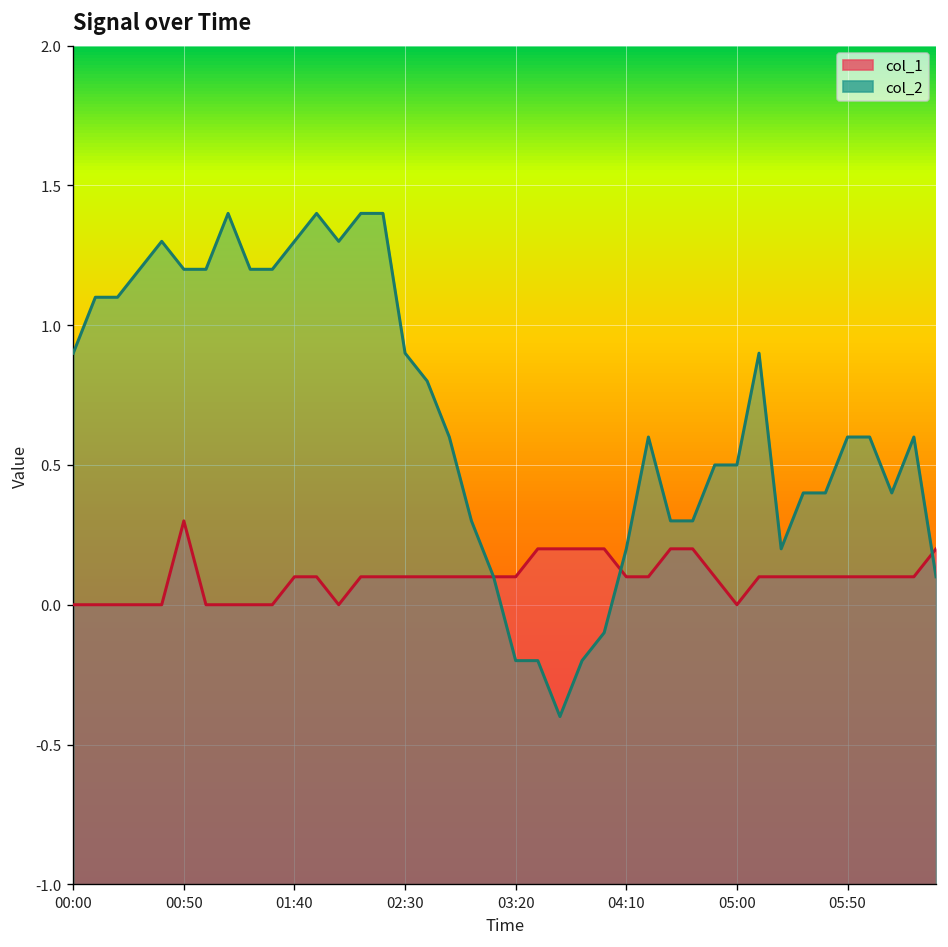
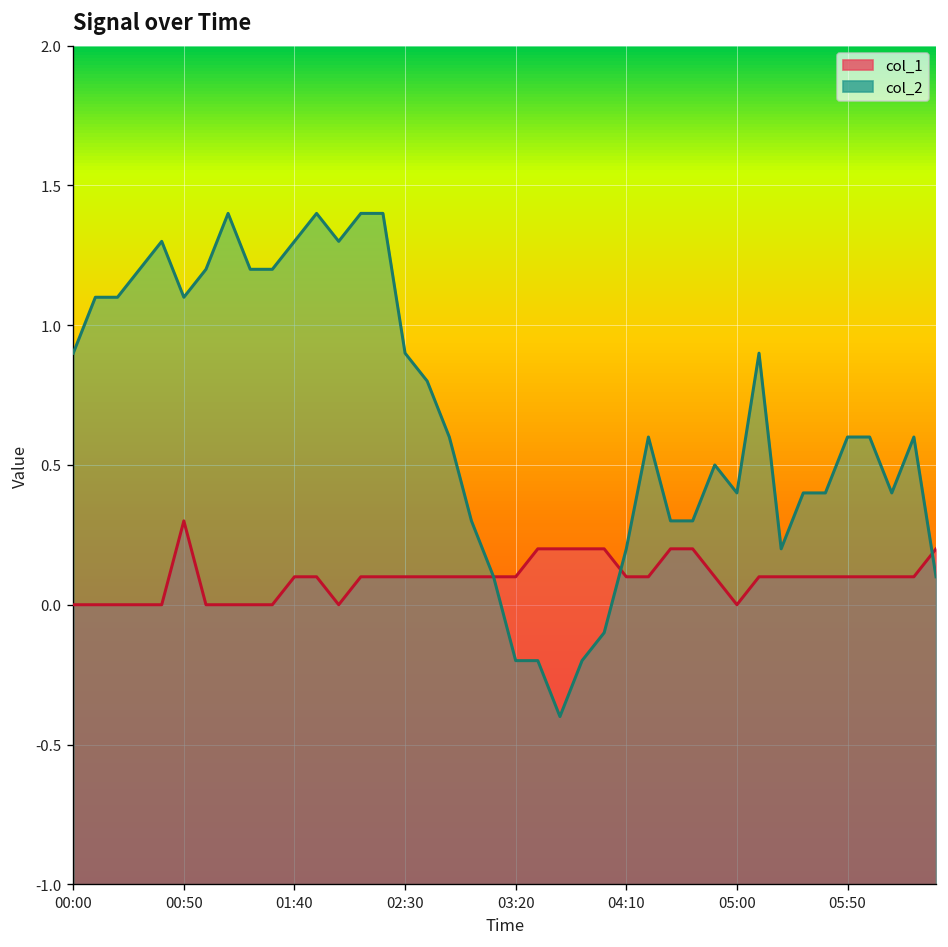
  {
    "col_1": {
      "00:00": 0.0,
      "00:50": 0.3,
      "01:40": 0.1,
      "02:30": 0.1,
      "03:20": 0.1,
      "04:10": 0.1,
      "05:00": 0.0,
      "05:50": 0.1
    },
    "col_2": {
      "00:00": 0.9,
-     "00:50": 1.2,
+     "00:50": 1.1,
      "01:40": 1.3,
      "02:30": 0.9,
      "03:20": -0.2,
      "04:10": 0.2,
-     "05:00": 0.5,
+     "05:00": 0.4,
      "05:50": 0.6
    }
  }
